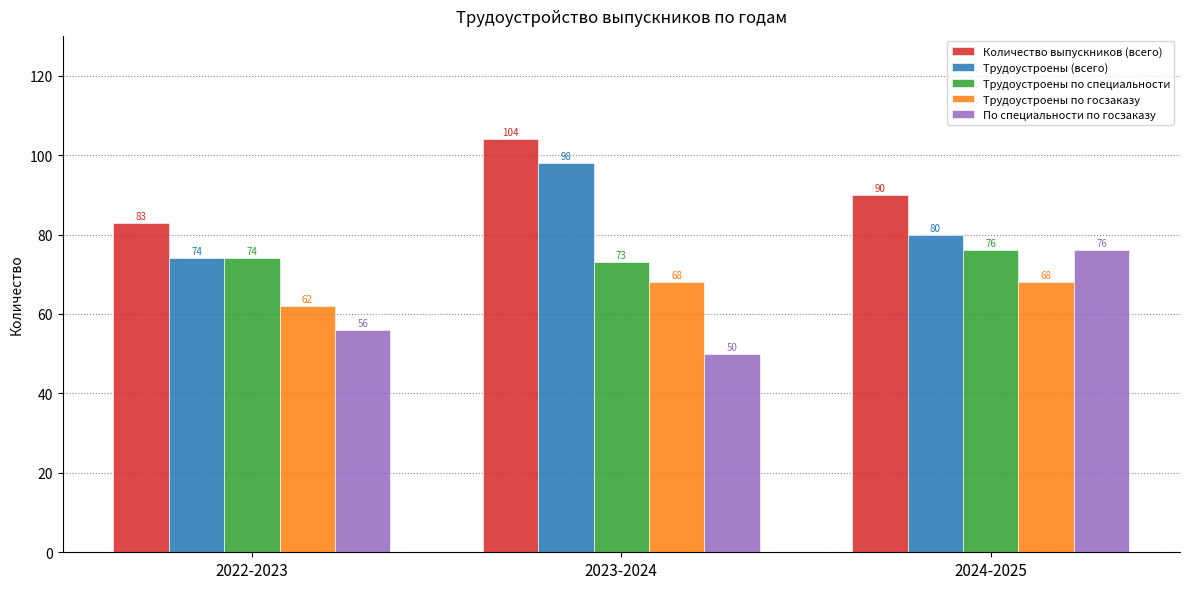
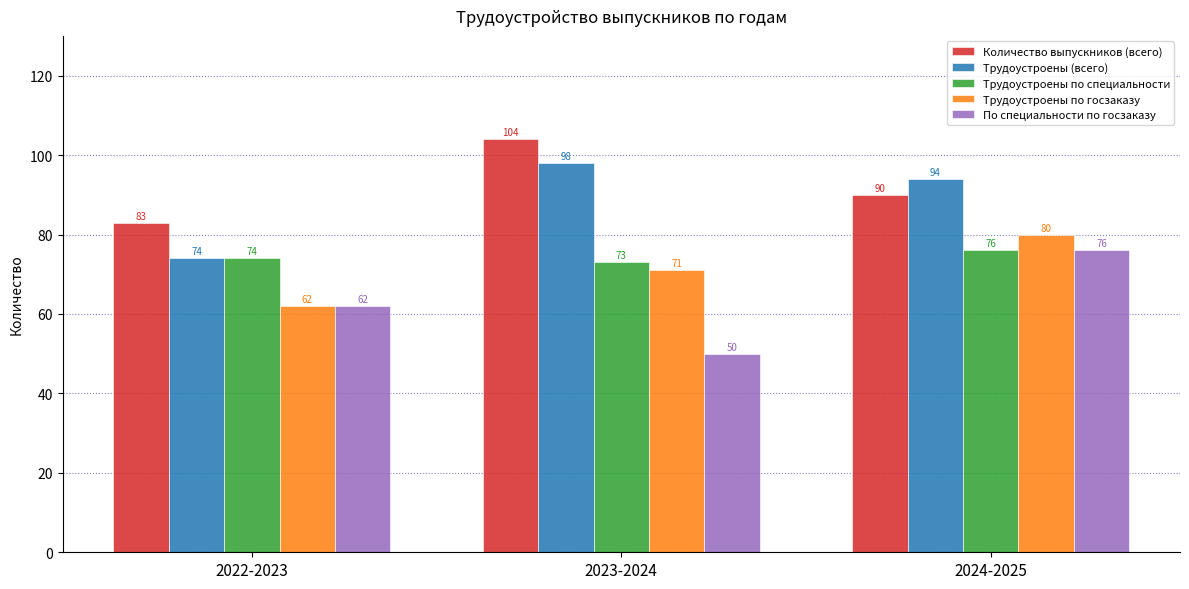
  {
    "Количество выпускников (всего)": {
      "2022-2023": 83,
      "2023-2024": 104,
      "2024-2025": 90
    },
    "Трудоустроены (всего)": {
      "2022-2023": 74,
      "2023-2024": 98,
-     "2024-2025": 80
+     "2024-2025": 94
    },
    "Трудоустроены по специальности": {
      "2022-2023": 74,
      "2023-2024": 73,
      "2024-2025": 76
    },
    "Трудоустроены по госзаказу": {
      "2022-2023": 62,
-     "2023-2024": 68,
-     "2024-2025": 68
+     "2023-2024": 71,
+     "2024-2025": 80
    },
    "По специальности по госзаказу": {
-     "2022-2023": 56,
+     "2022-2023": 62,
      "2023-2024": 50,
      "2024-2025": 76
    }
  }
